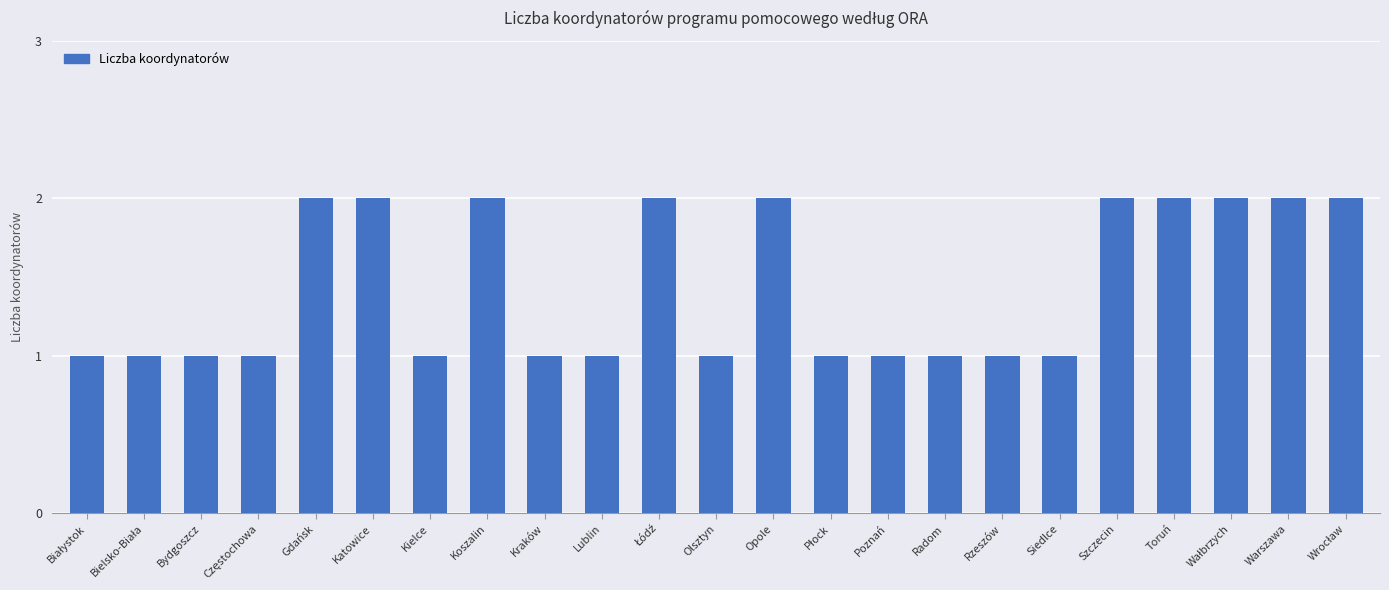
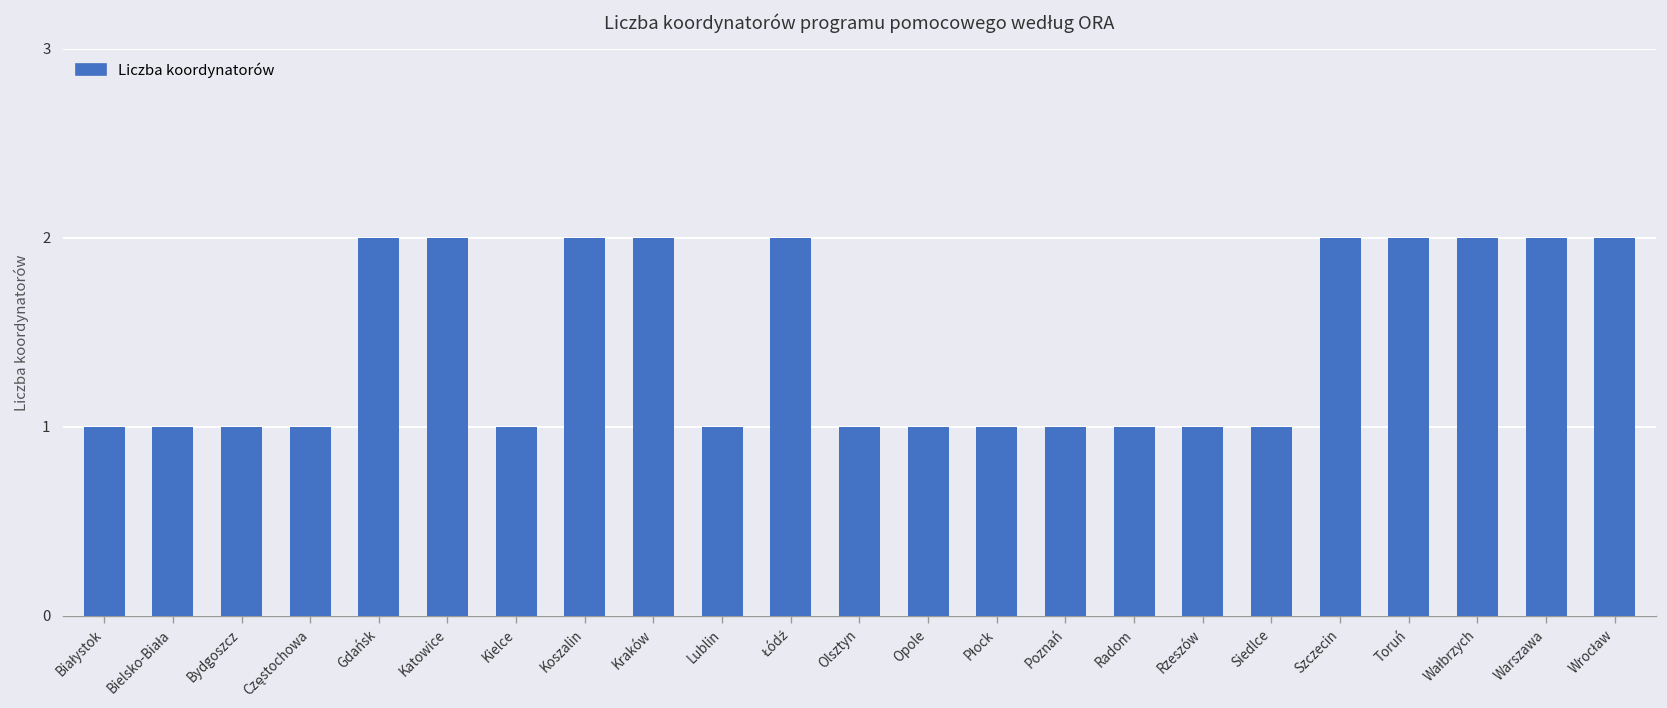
  {
    "Białystok": 1,
    "Bielsko-Biała": 1,
    "Bydgoszcz": 1,
    "Częstochowa": 1,
    "Gdańsk": 2,
    "Katowice": 2,
    "Kielce": 1,
    "Koszalin": 2,
-   "Kraków": 1,
+   "Kraków": 2,
    "Lublin": 1,
    "Łódź": 2,
    "Olsztyn": 1,
-   "Opole": 2,
+   "Opole": 1,
    "Płock": 1,
    "Poznań": 1,
    "Radom": 1,
    "Rzeszów": 1,
    "Siedlce": 1,
    "Szczecin": 2,
    "Toruń": 2,
    "Wałbrzych": 2,
    "Warszawa": 2,
    "Wrocław": 2
  }
